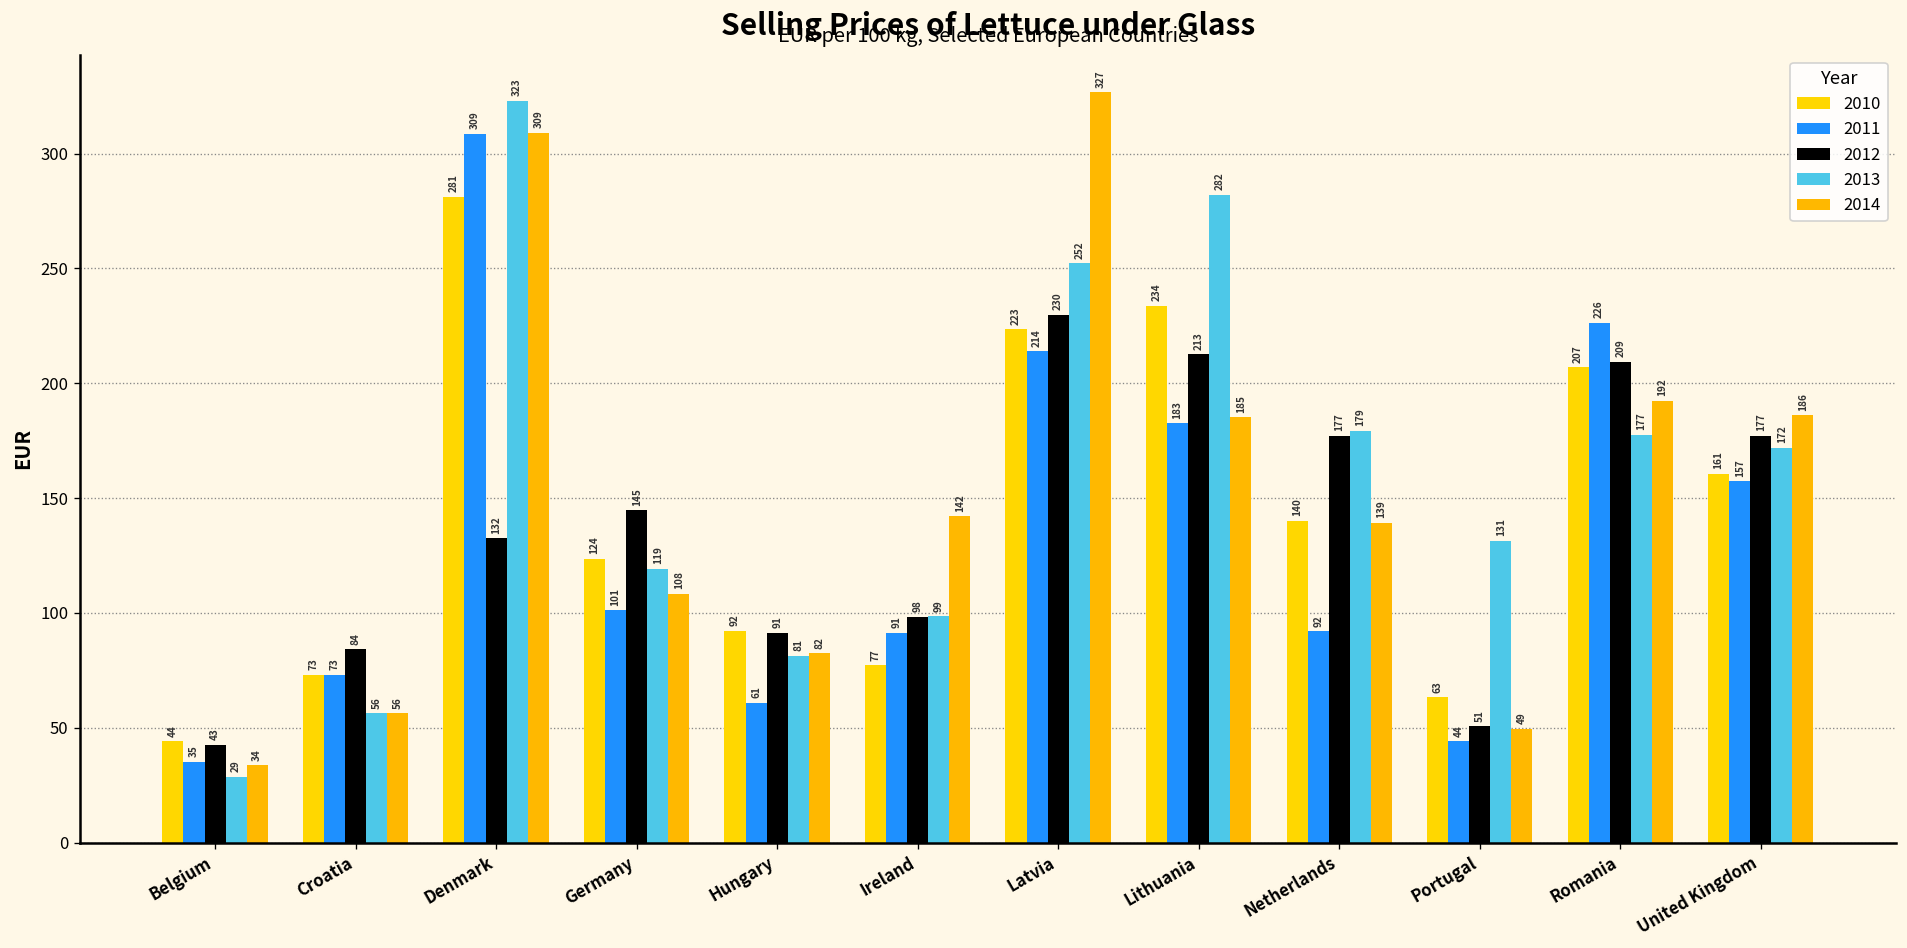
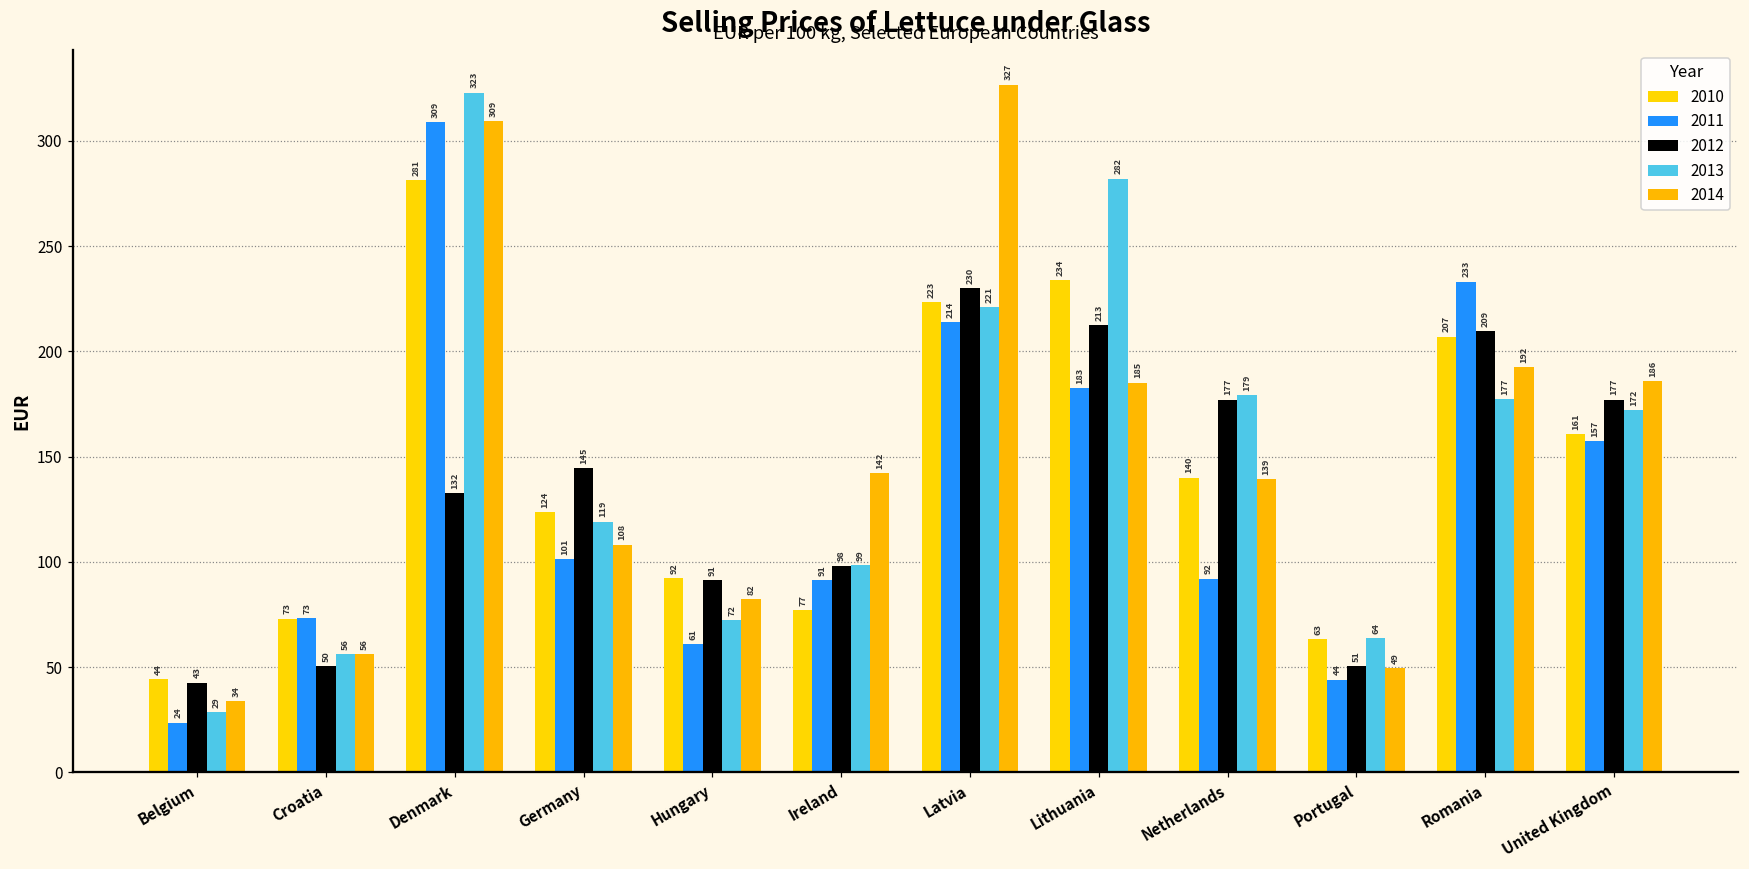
  {
    "2011": {
-     "Belgium": 35,
+     "Belgium": 24,
      "Croatia": 73,
      "Denmark": 309,
      "Germany": 101,
      "Hungary": 61,
      "Ireland": 91,
      "Latvia": 214,
      "Lithuania": 183,
      "Netherlands": 92,
      "Portugal": 44,
-     "Romania": 226,
+     "Romania": 233,
      "United Kingdom": 157
    },
    "2012": {
      "Belgium": 43,
-     "Croatia": 84,
+     "Croatia": 50,
      "Denmark": 132,
      "Germany": 145,
      "Hungary": 91,
      "Ireland": 98,
      "Latvia": 230,
      "Lithuania": 213,
      "Netherlands": 177,
      "Portugal": 51,
      "Romania": 209,
      "United Kingdom": 177
    },
    "2013": {
      "Belgium": 29,
      "Croatia": 56,
      "Denmark": 323,
      "Germany": 119,
-     "Hungary": 81,
+     "Hungary": 72,
      "Ireland": 99,
-     "Latvia": 252,
+     "Latvia": 221,
      "Lithuania": 282,
      "Netherlands": 179,
-     "Portugal": 131,
+     "Portugal": 64,
      "Romania": 177,
      "United Kingdom": 172
    }
  }
